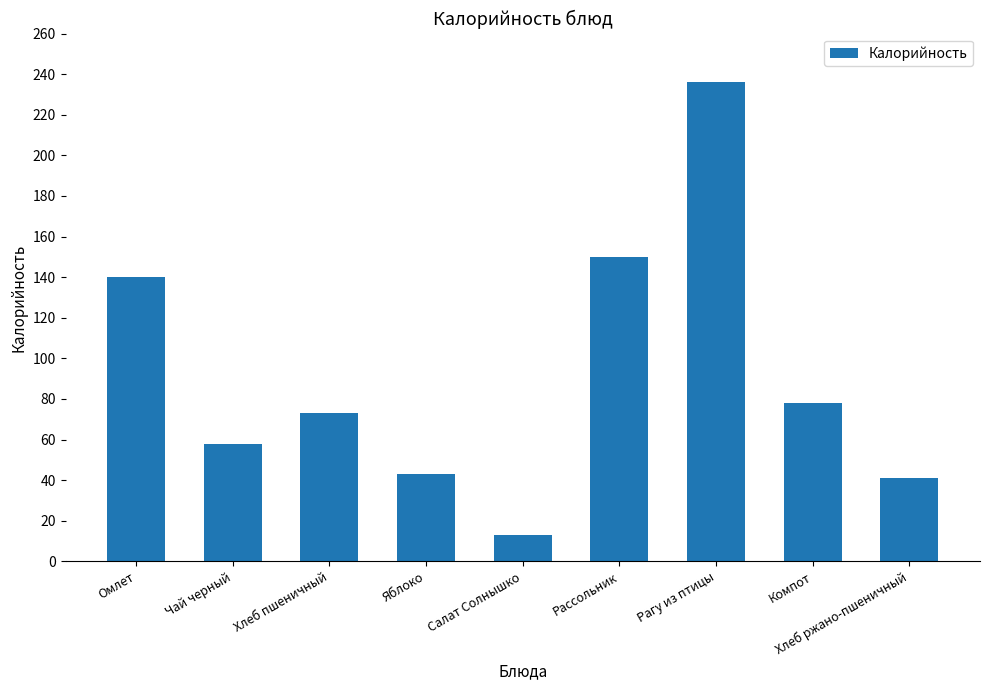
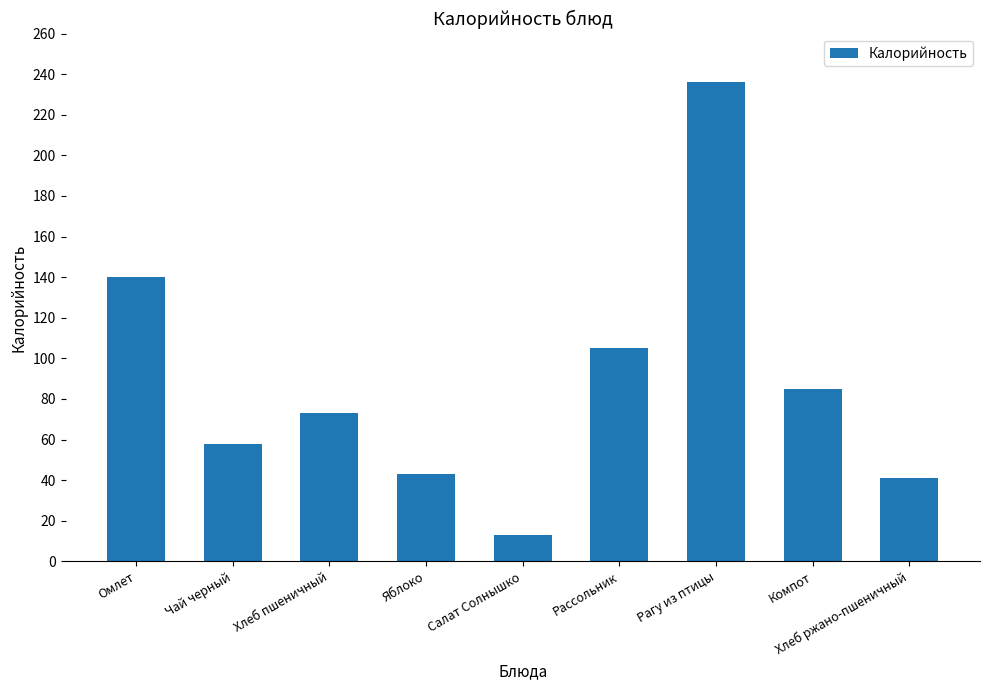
  {
    "Омлет": 140,
    "Чай черный": 58,
    "Хлеб пшеничный": 73,
    "Яблоко": 43,
    "Салат Солнышко": 13,
-   "Рассольник": 150,
+   "Рассольник": 105,
    "Рагу из птицы": 236,
-   "Компот": 78,
+   "Компот": 85,
    "Хлеб ржано-пшеничный": 41
  }
